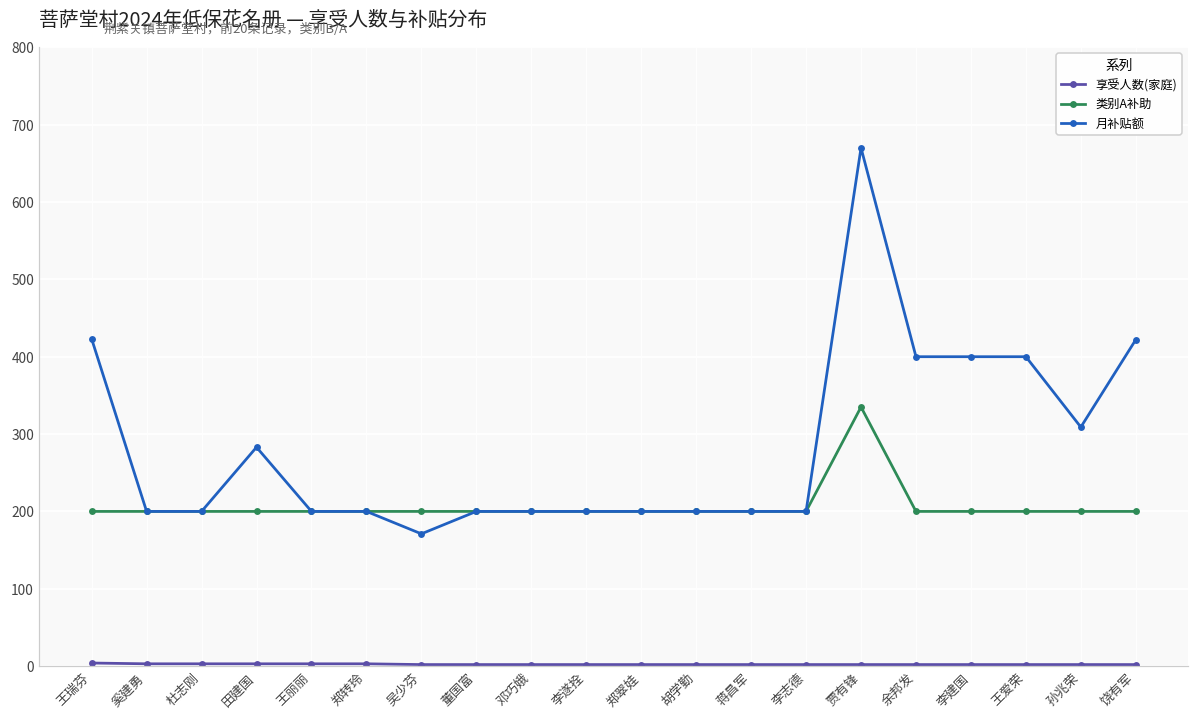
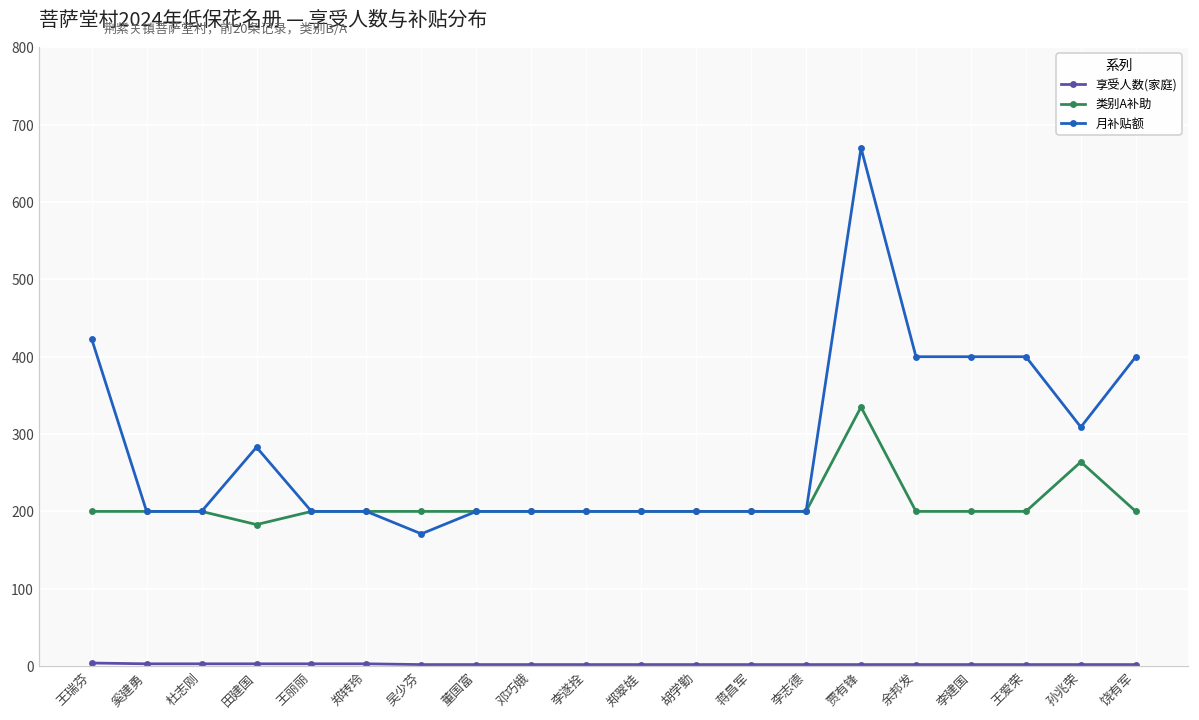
  {
    "享受人数(家庭)": {
      "王瑞芬": 0,
      "奚建勇": 0,
      "杜志刚": 0,
      "田建国": 0,
      "王丽丽": 0,
      "郑转玲": 0,
      "吴少芬": 0,
      "董国富": 0,
      "邓巧娥": 0,
      "李遂拴": 0,
      "郑翠娃": 0,
      "胡学勤": 0,
      "蒋昌军": 0,
      "李志德": 0,
      "贾有锋": 0,
      "余邦发": 0,
      "李建国": 0,
      "王爱荣": 0,
      "孙兆荣": 0,
      "饶有军": 0
    },
    "类别A补助": {
      "王瑞芬": 200,
-     "田建国": 200,
+     "田建国": 180,
      "吴少芬": 200,
      "贾有锋": 340,
      "余邦发": 200,
      "李建国": 200,
      "王爱荣": 200,
-     "孙兆荣": 200,
+     "孙兆荣": 260,
      "饶有军": 200
    },
    "月补贴额": {
      "王瑞芬": 420,
      "田建国": 280,
      "吴少芬": 170,
      "贾有锋": 670,
      "余邦发": 400,
      "李建国": 400,
      "王爱荣": 400,
      "孙兆荣": 310,
-     "饶有军": 420
+     "饶有军": 400
    }
  }
